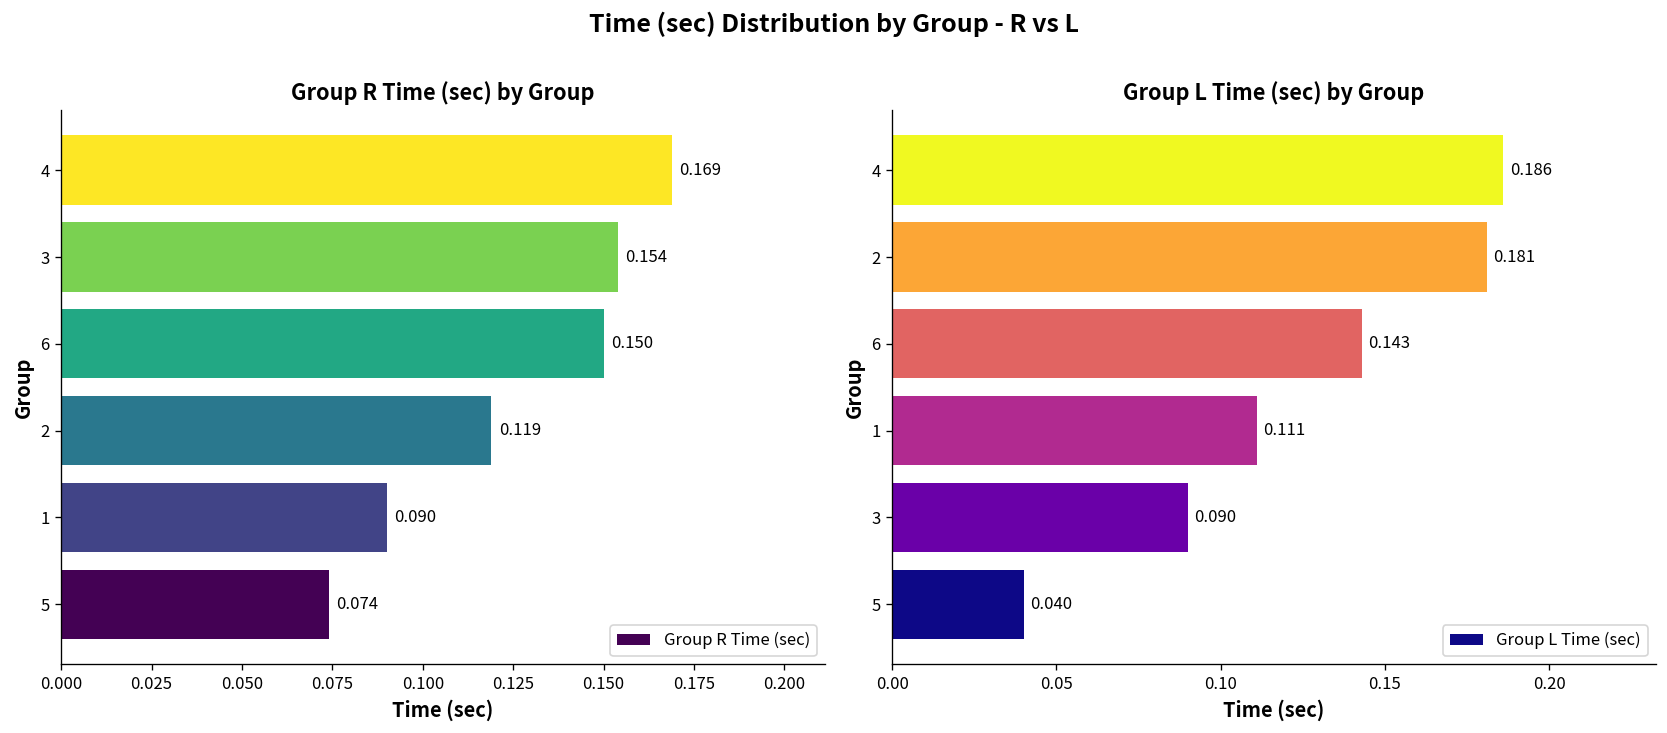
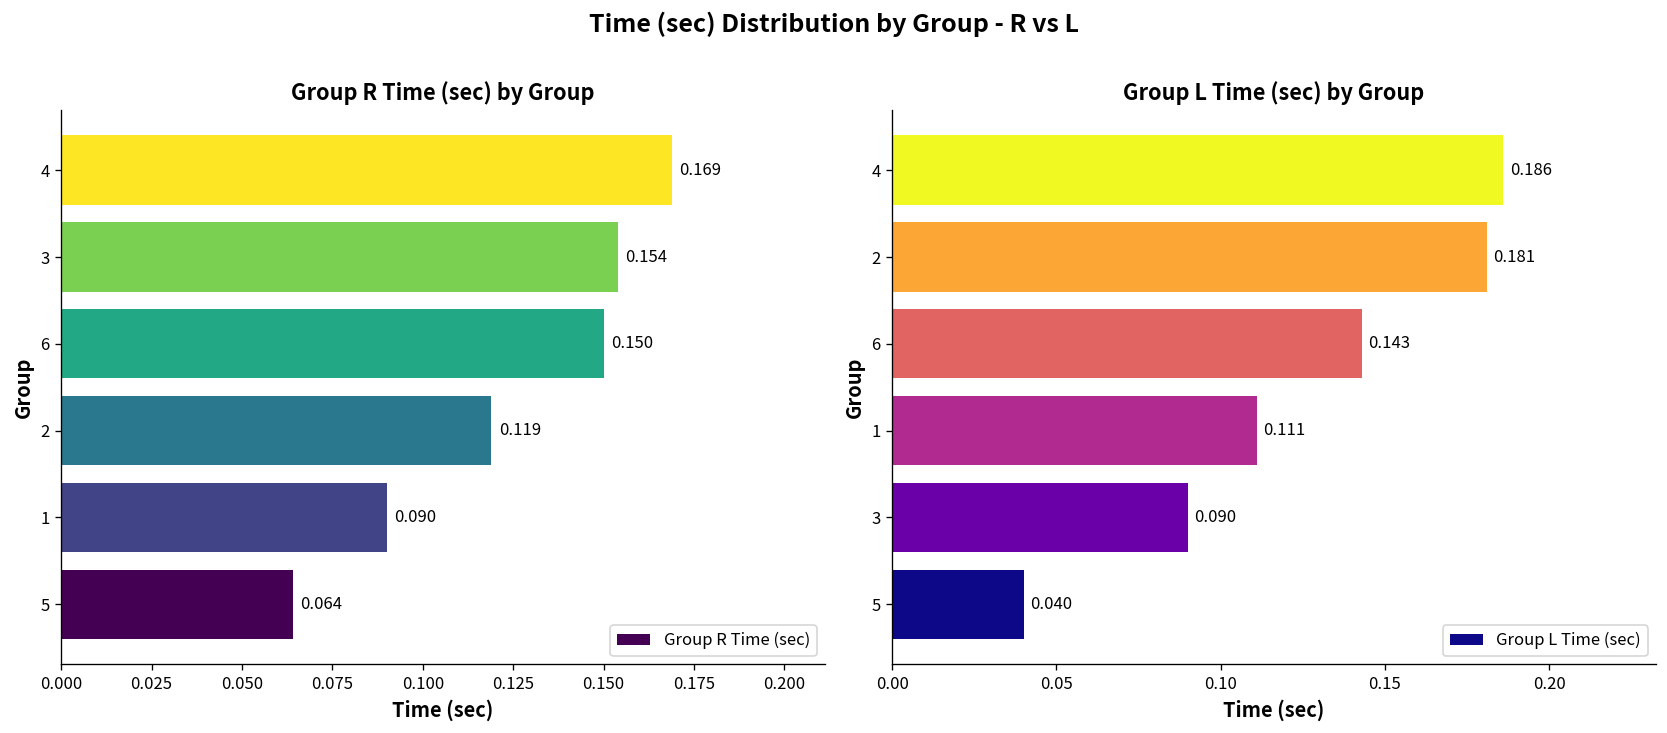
  {
    "Group R Time (sec) by Group": {
      "4": 0.169,
      "3": 0.154,
      "6": 0.150,
      "2": 0.119,
      "1": 0.090,
-     "5": 0.074
+     "5": 0.064
    },
    "Group L Time (sec) by Group": {
      "4": 0.186,
      "2": 0.181,
      "6": 0.143,
      "1": 0.111,
      "3": 0.090,
      "5": 0.040
    }
  }
